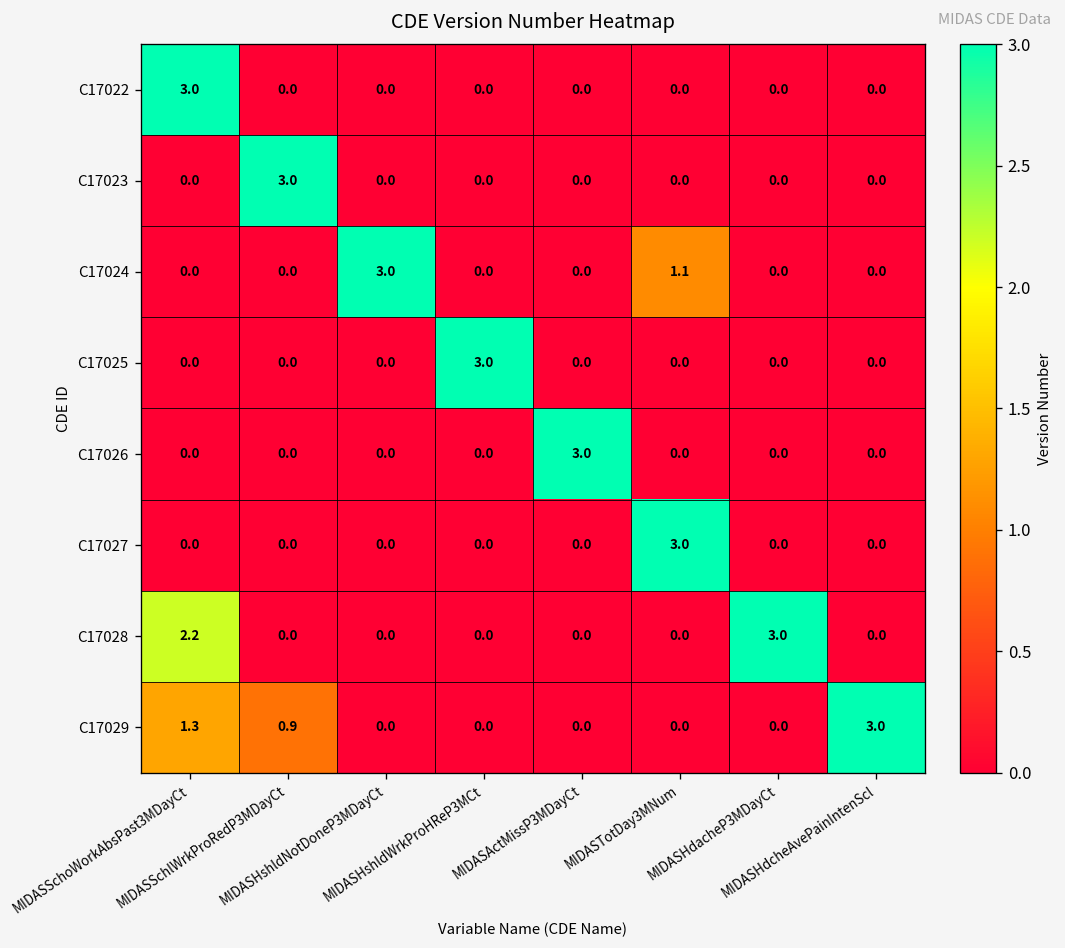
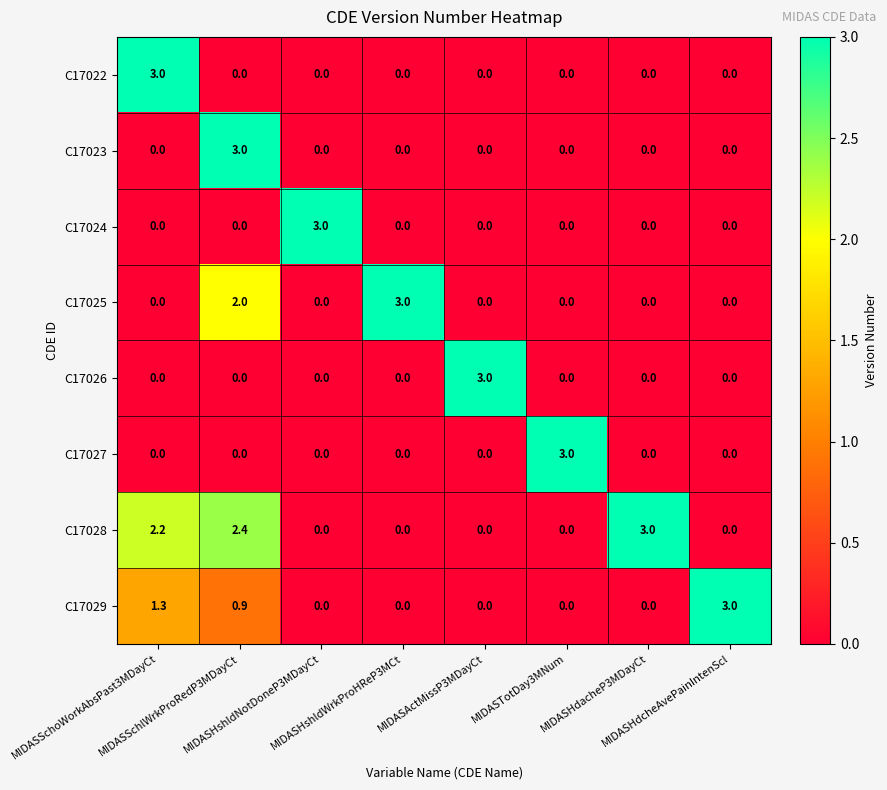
  {
    "C17022": {
      "MIDASSchoWorkAbsPast3MDayCt": 3.0,
      "MIDASSchlWrkProRedP3MDayCt": 0.0,
      "MIDASHshldNotDoneP3MDayCt": 0.0,
      "MIDASHshldWrkProHReP3MCt": 0.0,
      "MIDASActMissP3MDayCt": 0.0,
      "MIDASTotDay3MNum": 0.0,
      "MIDASHdacheP3MDayCt": 0.0,
      "MIDASHdcheAvePainIntenScl": 0.0
    },
    "C17023": {
      "MIDASSchoWorkAbsPast3MDayCt": 0.0,
      "MIDASSchlWrkProRedP3MDayCt": 3.0,
      "MIDASHshldNotDoneP3MDayCt": 0.0,
      "MIDASHshldWrkProHReP3MCt": 0.0,
      "MIDASActMissP3MDayCt": 0.0,
      "MIDASTotDay3MNum": 0.0,
      "MIDASHdacheP3MDayCt": 0.0,
      "MIDASHdcheAvePainIntenScl": 0.0
    },
    "C17024": {
      "MIDASSchoWorkAbsPast3MDayCt": 0.0,
      "MIDASSchlWrkProRedP3MDayCt": 0.0,
      "MIDASHshldNotDoneP3MDayCt": 3.0,
      "MIDASHshldWrkProHReP3MCt": 0.0,
      "MIDASActMissP3MDayCt": 0.0,
-     "MIDASTotDay3MNum": 1.1,
+     "MIDASTotDay3MNum": 0.0,
      "MIDASHdacheP3MDayCt": 0.0,
      "MIDASHdcheAvePainIntenScl": 0.0
    },
    "C17025": {
      "MIDASSchoWorkAbsPast3MDayCt": 0.0,
-     "MIDASSchlWrkProRedP3MDayCt": 0.0,
+     "MIDASSchlWrkProRedP3MDayCt": 2.0,
      "MIDASHshldNotDoneP3MDayCt": 0.0,
      "MIDASHshldWrkProHReP3MCt": 3.0,
      "MIDASActMissP3MDayCt": 0.0,
      "MIDASTotDay3MNum": 0.0,
      "MIDASHdacheP3MDayCt": 0.0,
      "MIDASHdcheAvePainIntenScl": 0.0
    },
    "C17026": {
      "MIDASSchoWorkAbsPast3MDayCt": 0.0,
      "MIDASSchlWrkProRedP3MDayCt": 0.0,
      "MIDASHshldNotDoneP3MDayCt": 0.0,
      "MIDASHshldWrkProHReP3MCt": 0.0,
      "MIDASActMissP3MDayCt": 3.0,
      "MIDASTotDay3MNum": 0.0,
      "MIDASHdacheP3MDayCt": 0.0,
      "MIDASHdcheAvePainIntenScl": 0.0
    },
    "C17027": {
      "MIDASSchoWorkAbsPast3MDayCt": 0.0,
      "MIDASSchlWrkProRedP3MDayCt": 0.0,
      "MIDASHshldNotDoneP3MDayCt": 0.0,
      "MIDASHshldWrkProHReP3MCt": 0.0,
      "MIDASActMissP3MDayCt": 0.0,
      "MIDASTotDay3MNum": 3.0,
      "MIDASHdacheP3MDayCt": 0.0,
      "MIDASHdcheAvePainIntenScl": 0.0
    },
    "C17028": {
      "MIDASSchoWorkAbsPast3MDayCt": 2.2,
-     "MIDASSchlWrkProRedP3MDayCt": 0.0,
+     "MIDASSchlWrkProRedP3MDayCt": 2.4,
      "MIDASHshldNotDoneP3MDayCt": 0.0,
      "MIDASHshldWrkProHReP3MCt": 0.0,
      "MIDASActMissP3MDayCt": 0.0,
      "MIDASTotDay3MNum": 0.0,
      "MIDASHdacheP3MDayCt": 3.0,
      "MIDASHdcheAvePainIntenScl": 0.0
    },
    "C17029": {
      "MIDASSchoWorkAbsPast3MDayCt": 1.3,
      "MIDASSchlWrkProRedP3MDayCt": 0.9,
      "MIDASHshldNotDoneP3MDayCt": 0.0,
      "MIDASHshldWrkProHReP3MCt": 0.0,
      "MIDASActMissP3MDayCt": 0.0,
      "MIDASTotDay3MNum": 0.0,
      "MIDASHdacheP3MDayCt": 0.0,
      "MIDASHdcheAvePainIntenScl": 3.0
    }
  }
